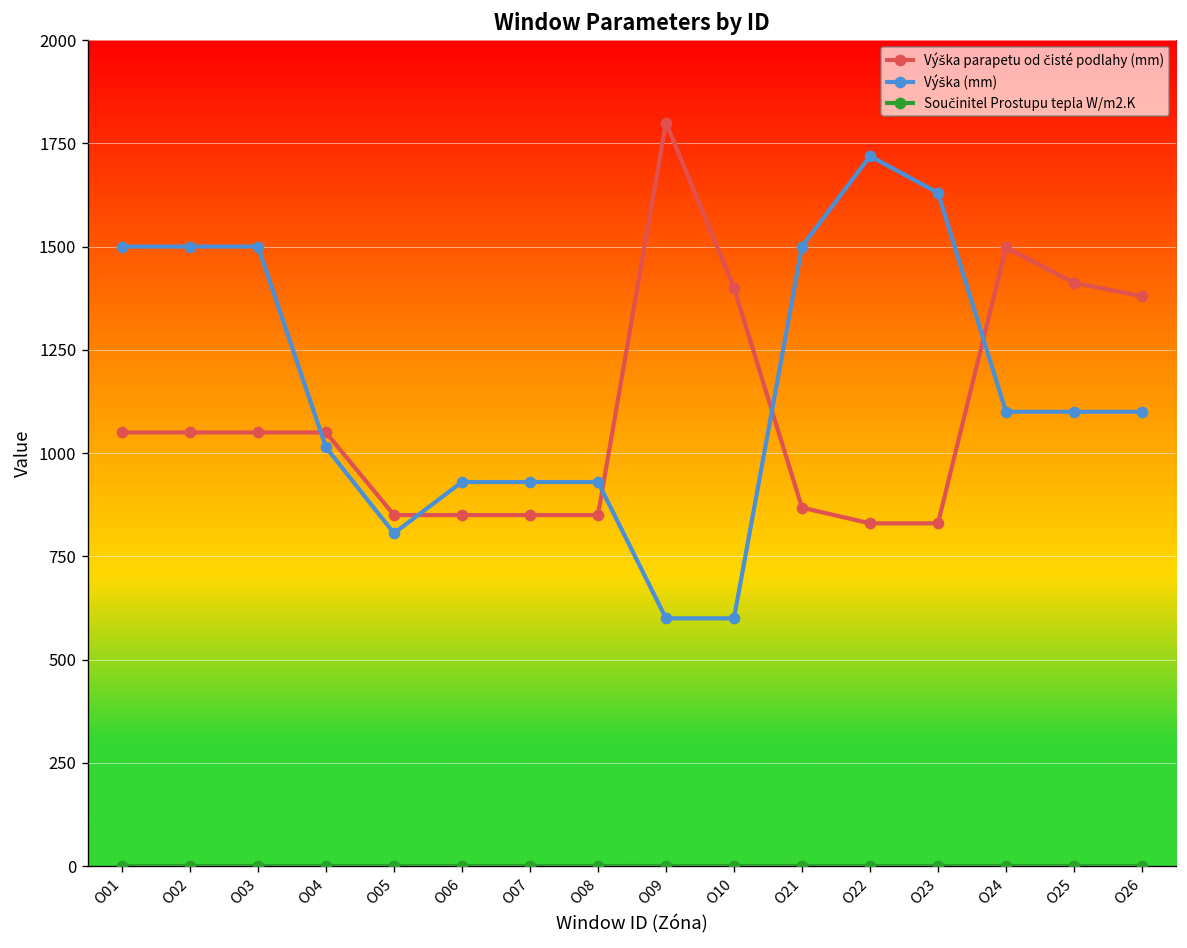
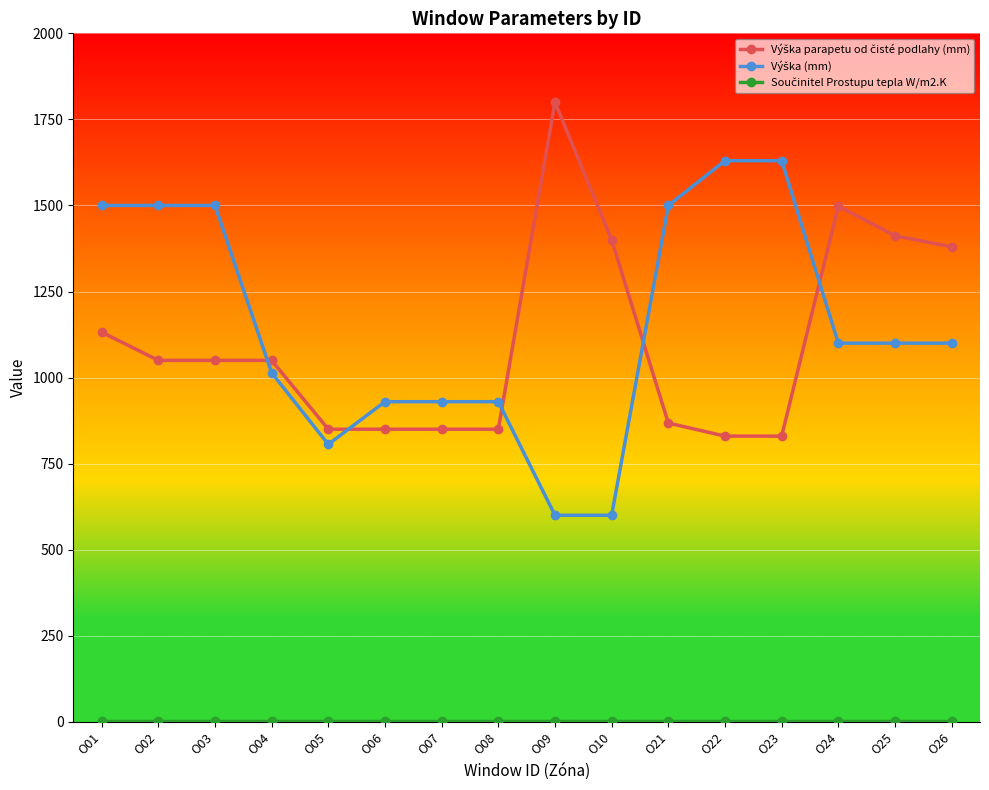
  {
    "Výška parapetu od čisté podlahy (mm)": {
-     "O01": 1050,
+     "O01": 1130,
      "O02": 1050,
      "O03": 1050,
      "O04": 1050,
      "O05": 850,
      "O06": 850,
      "O07": 850,
      "O08": 850,
      "O09": 1800,
      "O10": 1400,
      "O21": 870,
      "O22": 830,
      "O23": 830,
      "O24": 1500,
      "O25": 1410,
      "O26": 1380
    },
    "Výška (mm)": {
      "O01": 1500,
      "O02": 1500,
      "O03": 1500,
      "O04": 1010,
      "O05": 810,
      "O06": 930,
      "O07": 930,
      "O08": 930,
      "O09": 600,
      "O10": 600,
      "O21": 1500,
-     "O22": 1720,
+     "O22": 1630,
      "O23": 1630,
      "O24": 1100,
      "O25": 1100,
      "O26": 1100
    },
    "Součinitel Prostupu tepla W/m2.K": {
      "O01": 0,
      "O02": 0,
      "O03": 0,
      "O04": 0,
      "O05": 0,
      "O06": 0,
      "O07": 0,
      "O08": 0,
      "O09": 0,
      "O10": 0,
      "O21": 0,
      "O22": 0,
      "O23": 0,
      "O24": 0,
      "O25": 0,
      "O26": 0
    }
  }
